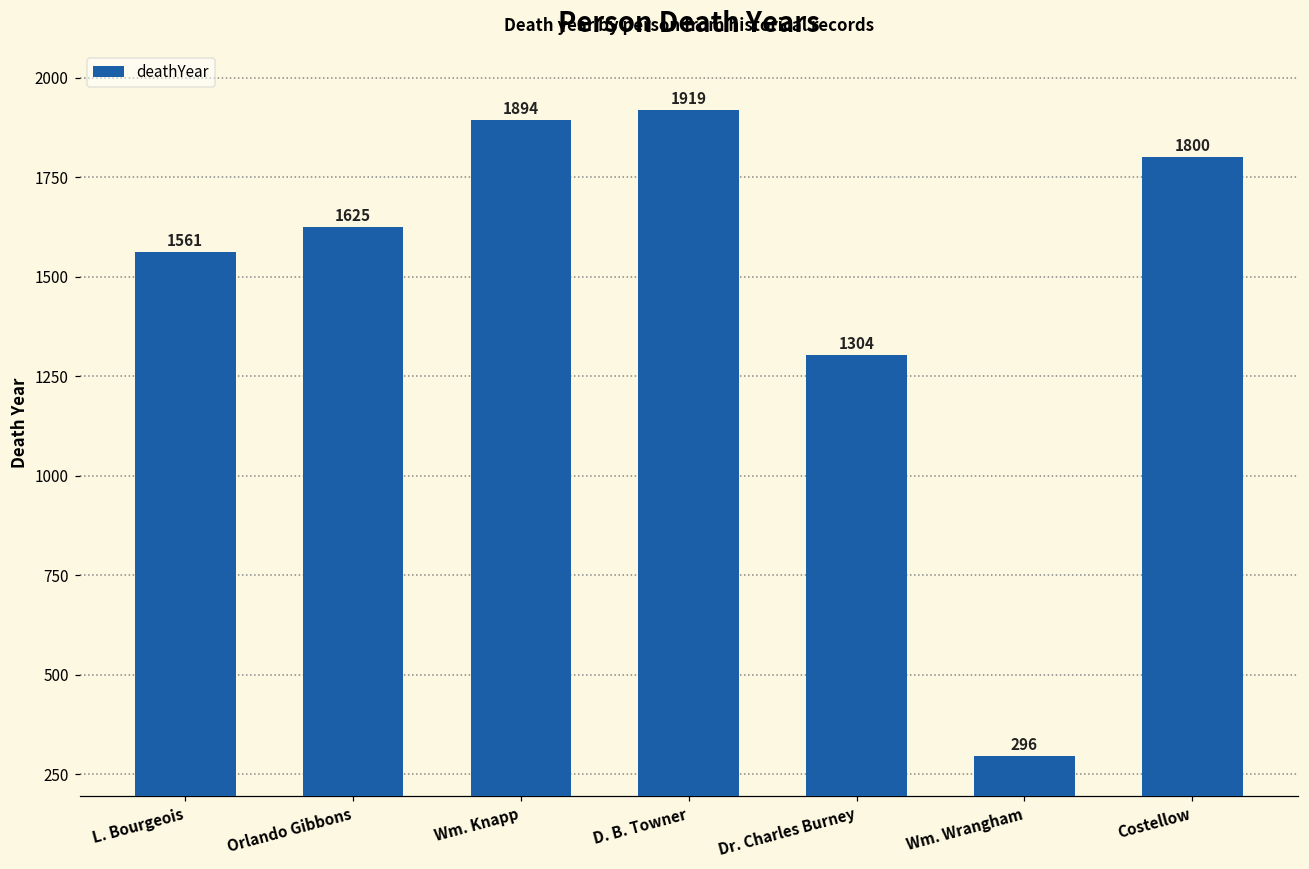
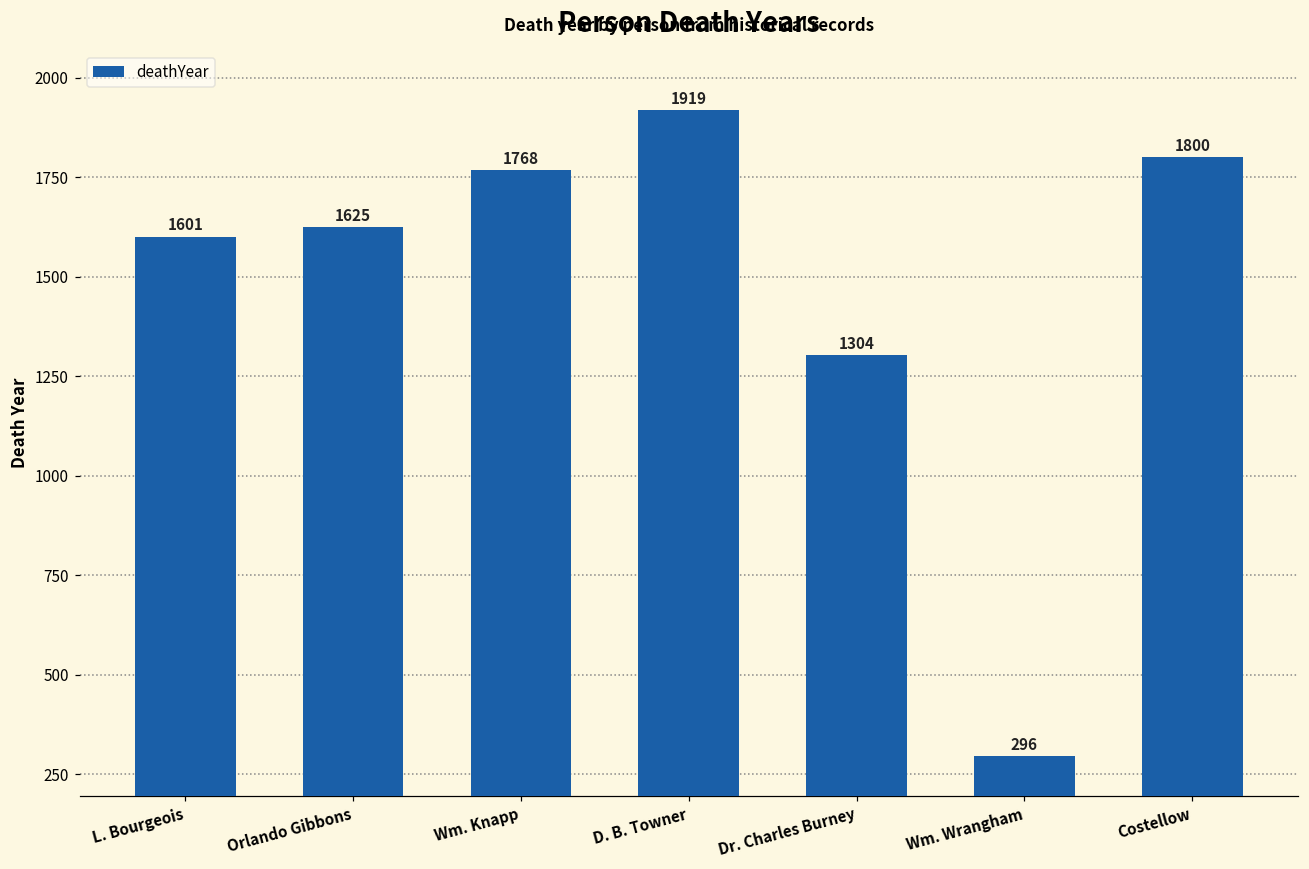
  {
-   "L. Bourgeois": 1561,
+   "L. Bourgeois": 1601,
    "Orlando Gibbons": 1625,
-   "Wm. Knapp": 1894,
+   "Wm. Knapp": 1768,
    "D. B. Towner": 1919,
    "Dr. Charles Burney": 1304,
    "Wm. Wrangham": 296,
    "Costellow": 1800
  }
